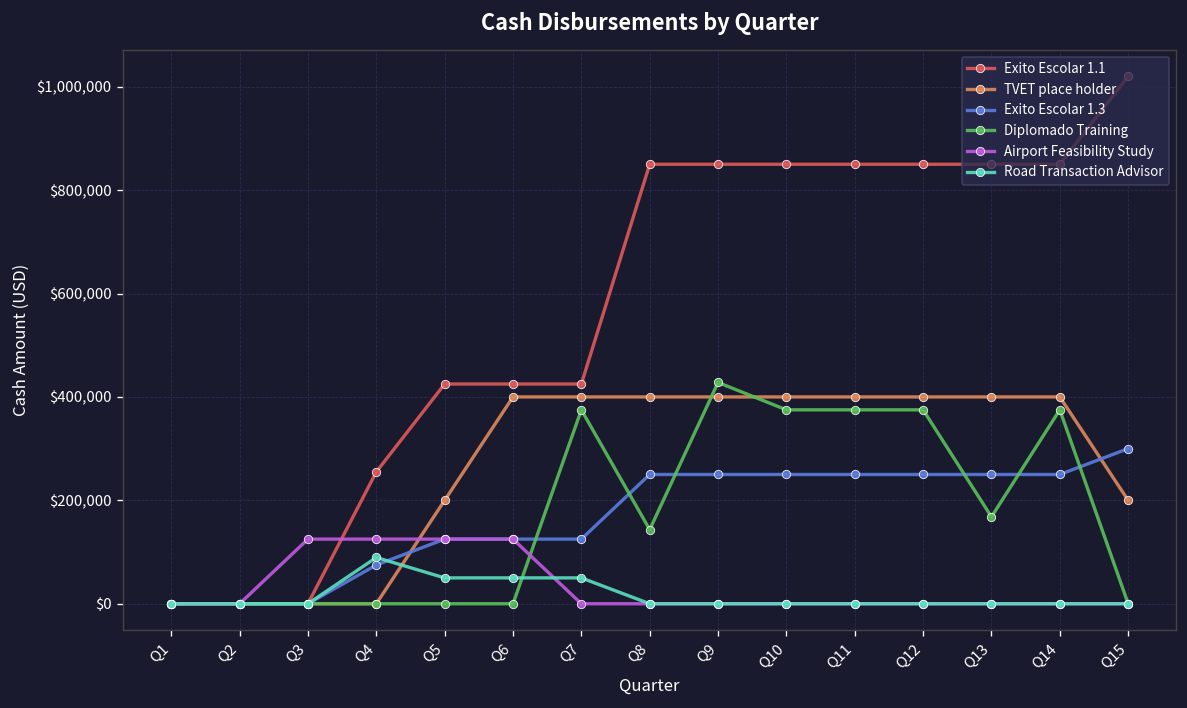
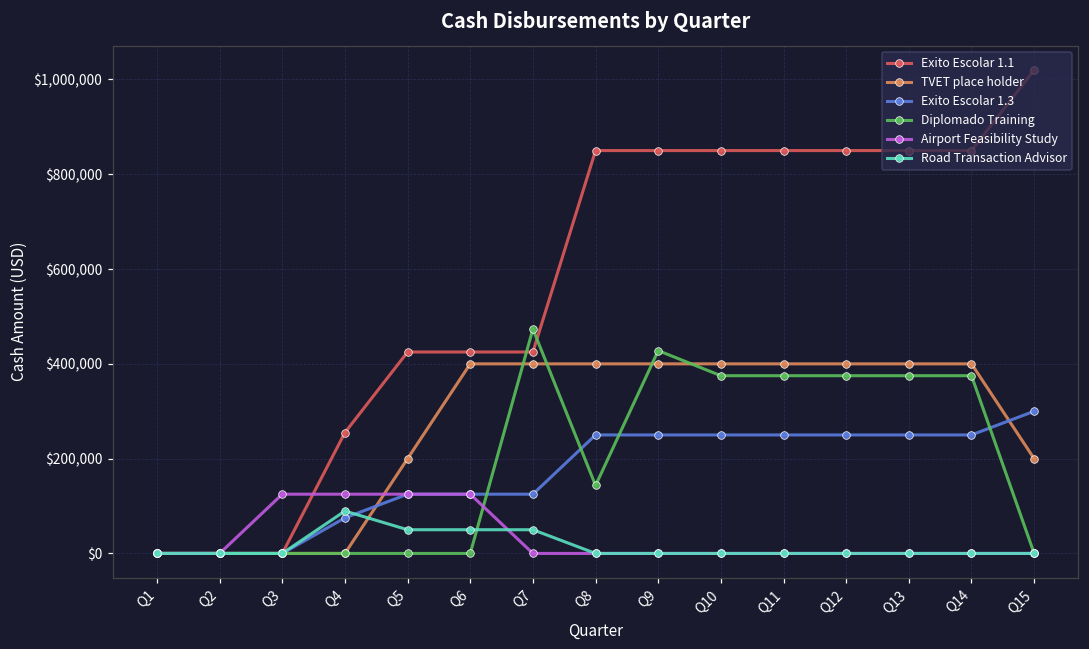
  {
    "Exito Escolar 1.3": {
      "Q4": "$80,000",
      "Q7": "$130,000",
      "Q8": "$250,000",
      "Q9": "$250,000",
      "Q10": "$250,000",
      "Q11": "$250,000",
      "Q12": "$250,000",
      "Q13": "$250,000",
      "Q14": "$250,000",
      "Q15": "$300,000"
    },
    "Diplomado Training": {
      "Q5": "$0",
      "Q6": "$0",
-     "Q7": "$380,000",
+     "Q7": "$470,000",
      "Q8": "$140,000",
      "Q9": "$430,000",
      "Q10": "$380,000",
      "Q11": "$380,000",
      "Q12": "$380,000",
-     "Q13": "$170,000",
+     "Q13": "$380,000",
      "Q14": "$380,000"
    },
    "Airport Feasibility Study": {
      "Q3": "$130,000",
      "Q4": "$130,000",
      "Q7": "$0"
    },
    "Road Transaction Advisor": {
      "Q4": "$90,000",
      "Q5": "$50,000",
      "Q6": "$50,000",
      "Q7": "$50,000"
    }
  }
